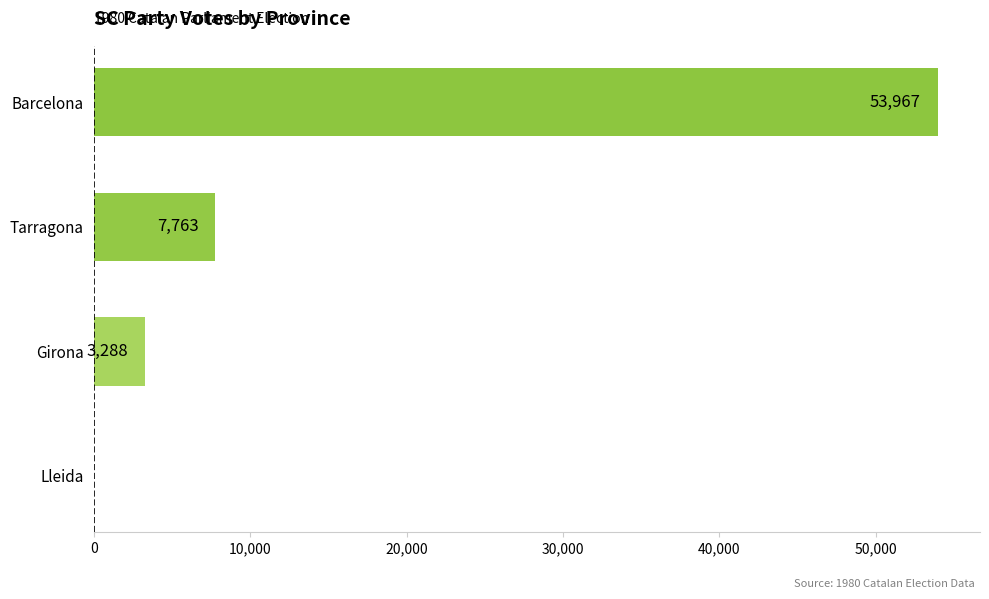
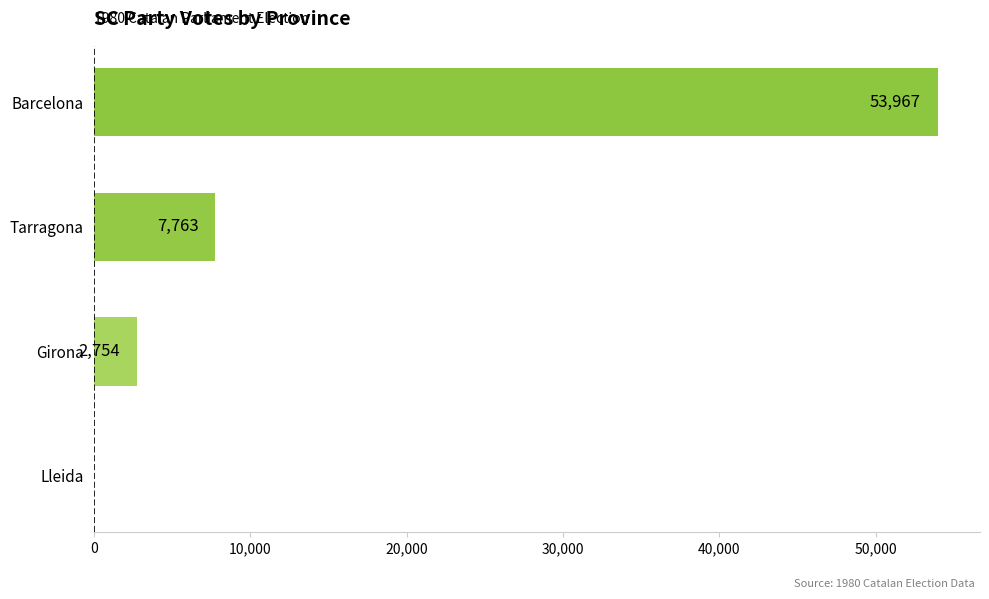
  {
    "Barcelona": "53,967",
    "Tarragona": "7,763",
-   "Girona": "3,288"
+   "Girona": "2,754"
  }
